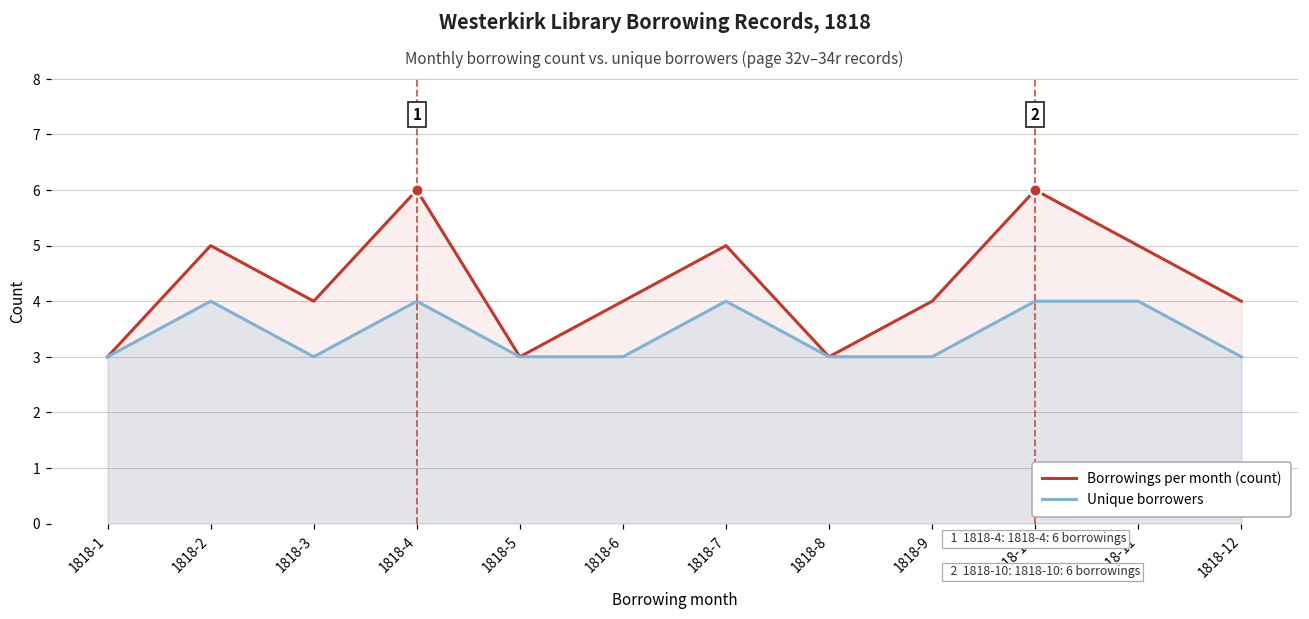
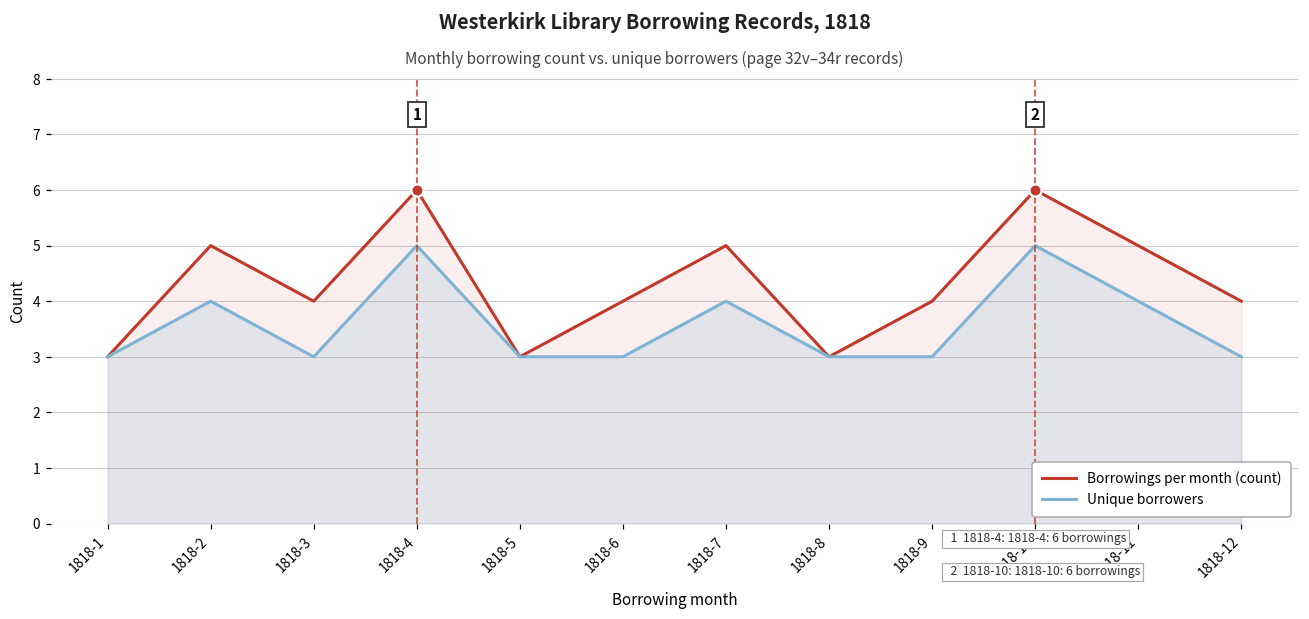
  {
    "Unique borrowers": {
      "1818-2": 4,
      "1818-3": 3,
-     "1818-4": 4,
+     "1818-4": 5,
      "1818-6": 3,
      "1818-7": 4,
      "1818-9": 3,
-     "1818-10": 4,
+     "1818-10": 5,
      "1818-11": 4,
      "1818-12": 3
    }
  }
